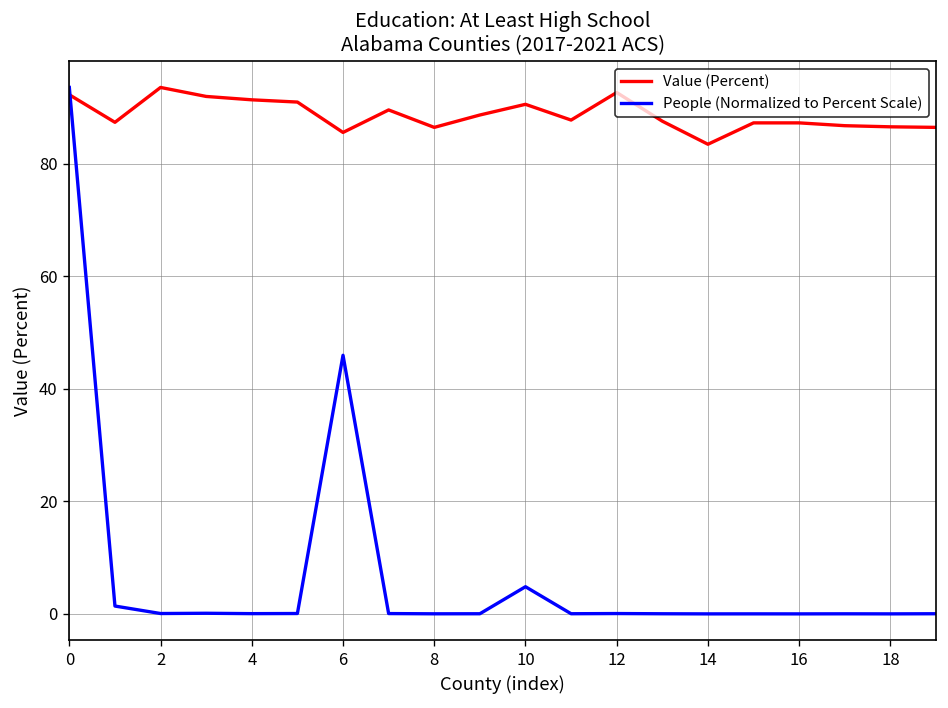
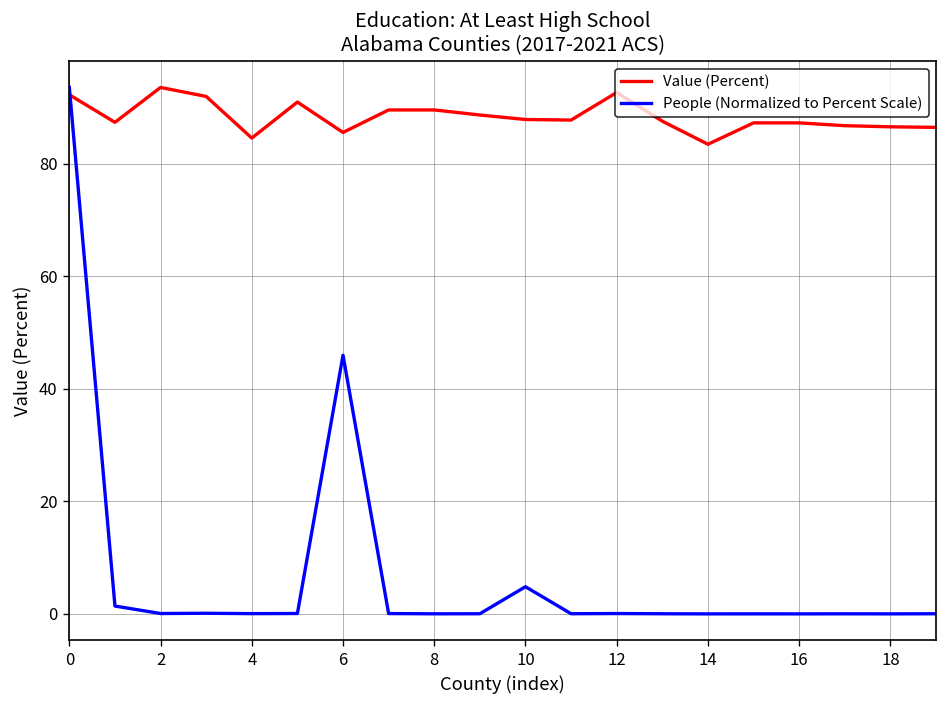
  {
    "Value (Percent)": {
      "0": 92,
      "2": 94,
-     "4": 91,
+     "4": 85,
      "6": 86,
-     "8": 87,
-     "10": 91,
+     "8": 90,
+     "10": 88,
      "14": 84,
      "16": 87,
      "18": 87
    },
    "People (Normalized to Percent Scale)": {
      "0": 94,
      "2": 0,
      "4": 0,
      "6": 46,
      "8": 0,
      "10": 5,
      "12": 0,
      "14": 0,
      "16": 0,
      "18": 0
    }
  }
